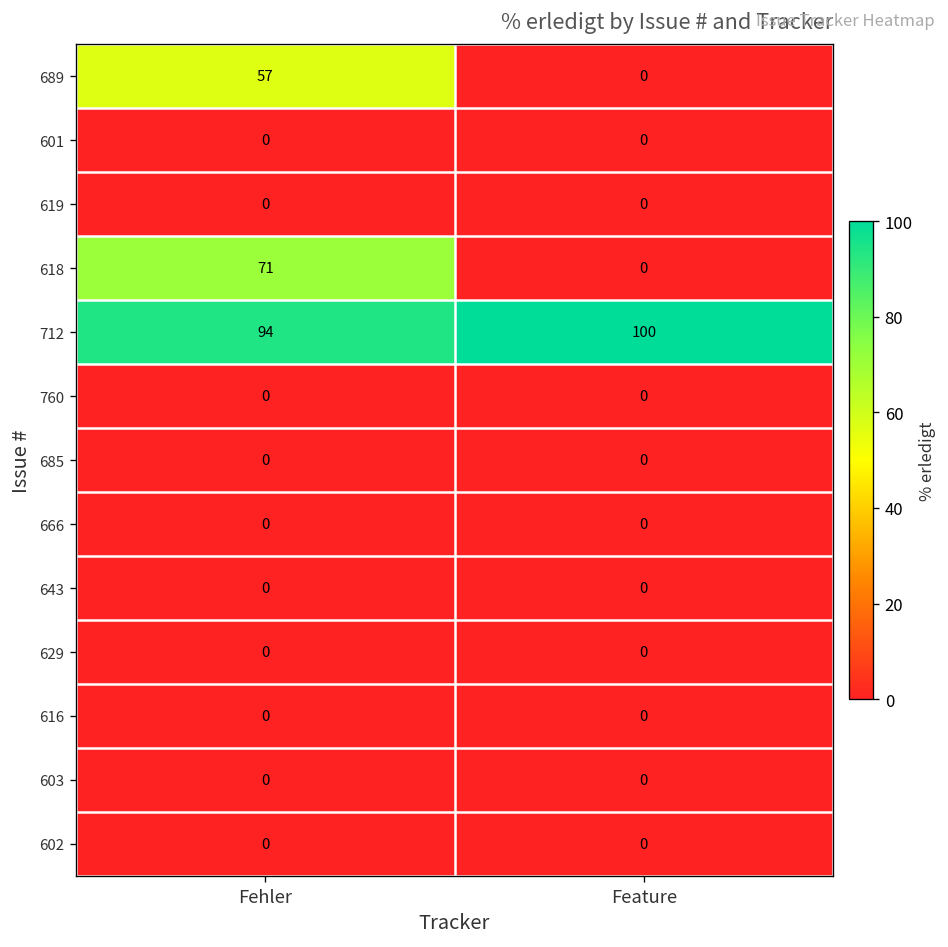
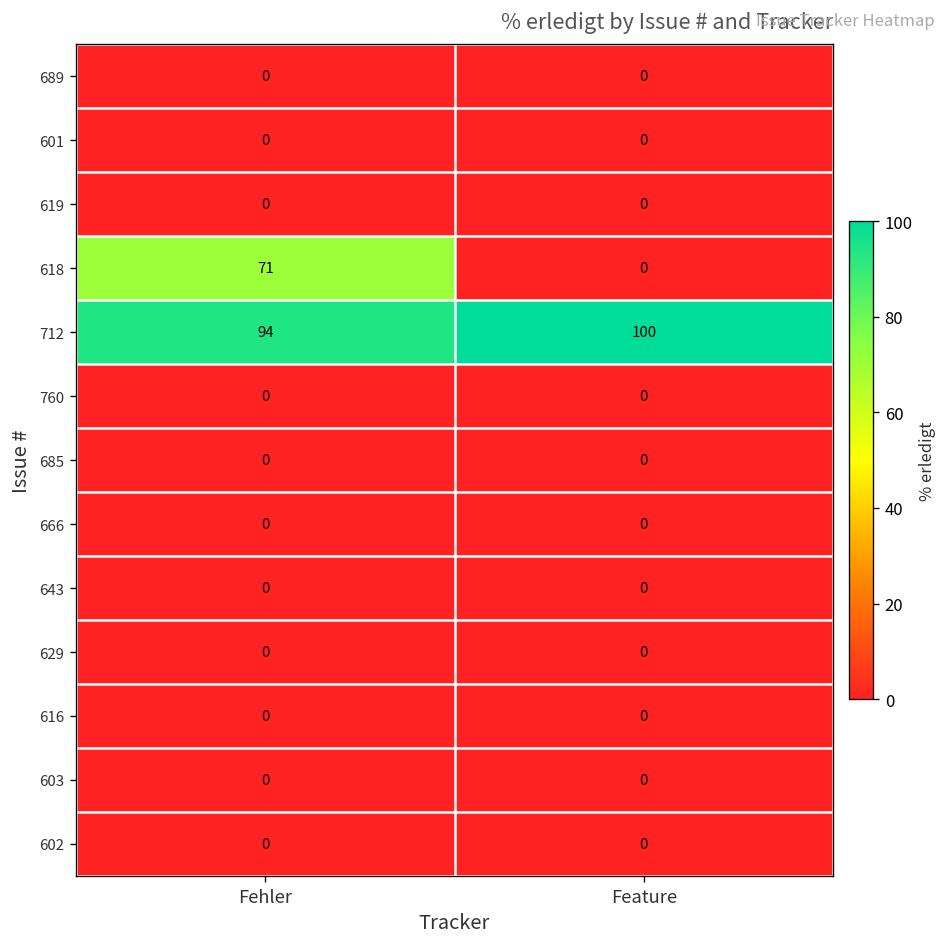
  {
    "689": {
-     "Fehler": 57,
+     "Fehler": 0,
      "Feature": 0
    },
    "601": {
      "Fehler": 0,
      "Feature": 0
    },
    "619": {
      "Fehler": 0,
      "Feature": 0
    },
    "618": {
      "Fehler": 71,
      "Feature": 0
    },
    "712": {
      "Fehler": 94,
      "Feature": 100
    },
    "760": {
      "Fehler": 0,
      "Feature": 0
    },
    "685": {
      "Fehler": 0,
      "Feature": 0
    },
    "666": {
      "Fehler": 0,
      "Feature": 0
    },
    "643": {
      "Fehler": 0,
      "Feature": 0
    },
    "629": {
      "Fehler": 0,
      "Feature": 0
    },
    "616": {
      "Fehler": 0,
      "Feature": 0
    },
    "603": {
      "Fehler": 0,
      "Feature": 0
    },
    "602": {
      "Fehler": 0,
      "Feature": 0
    }
  }
